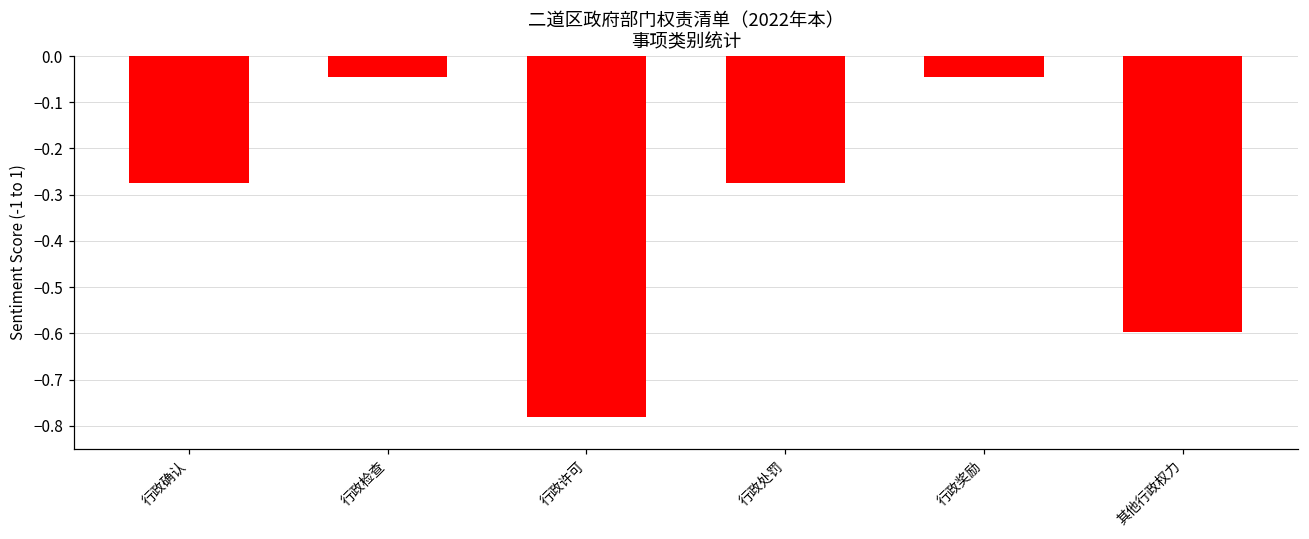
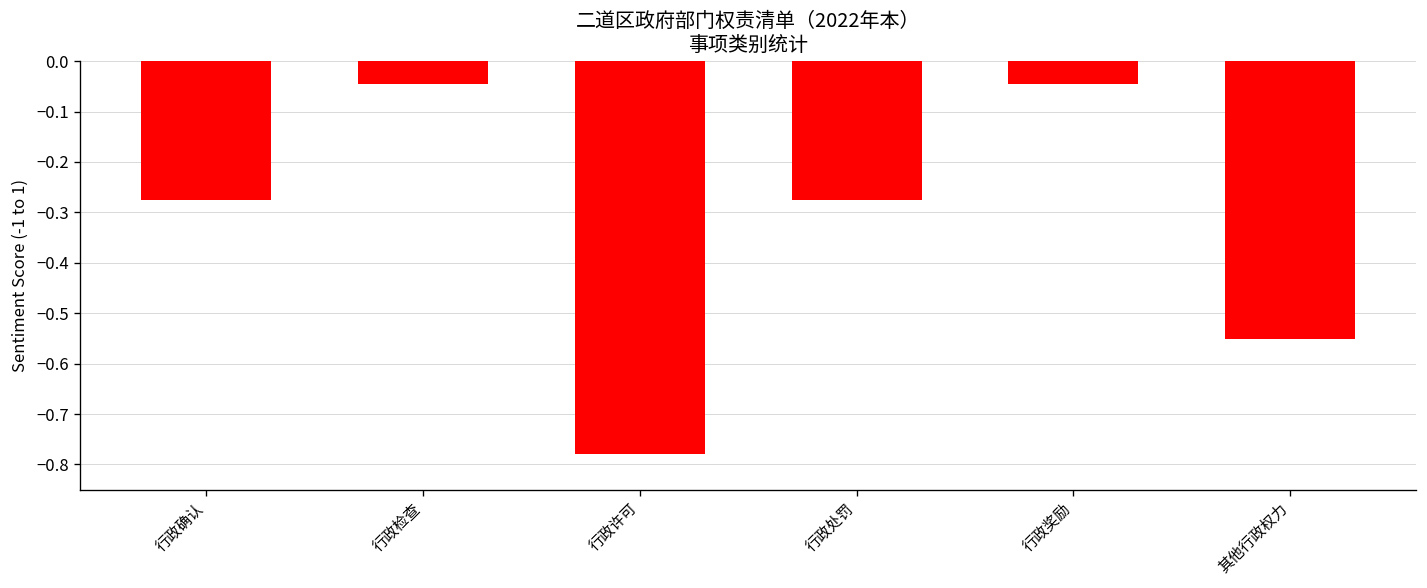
  {
    "行政确认": -0.28,
    "行政检查": -0.05,
    "行政许可": -0.78,
    "行政处罚": -0.28,
    "行政奖励": -0.05,
-   "其他行政权力": -0.60
+   "其他行政权力": -0.55
  }
